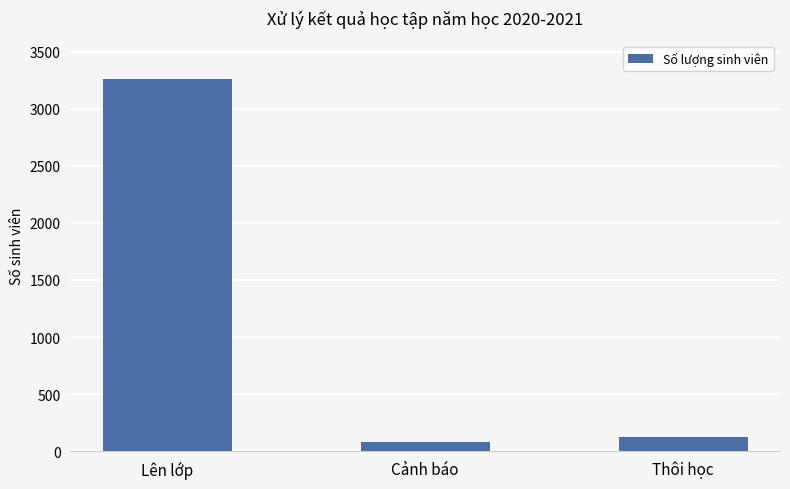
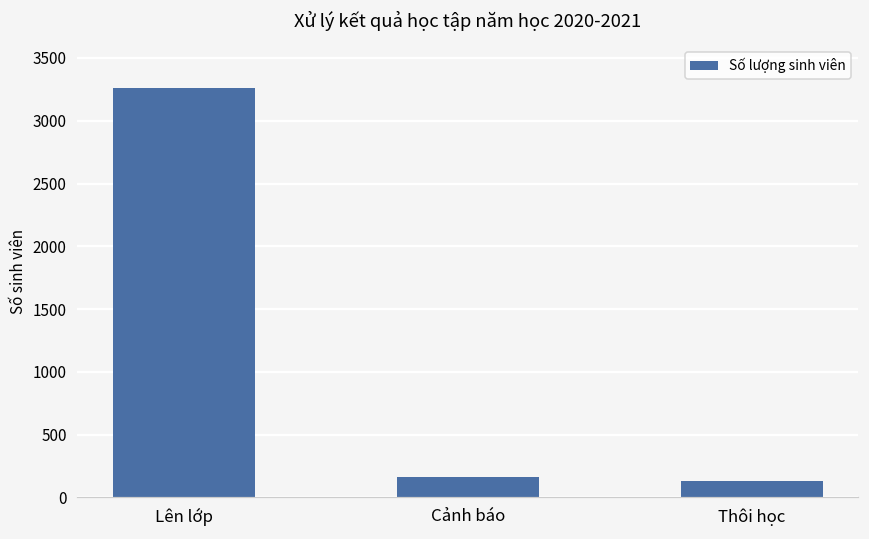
  {
    "Lên lớp": 3260,
-   "Cảnh báo": 80,
+   "Cảnh báo": 160,
    "Thôi học": 130
  }
